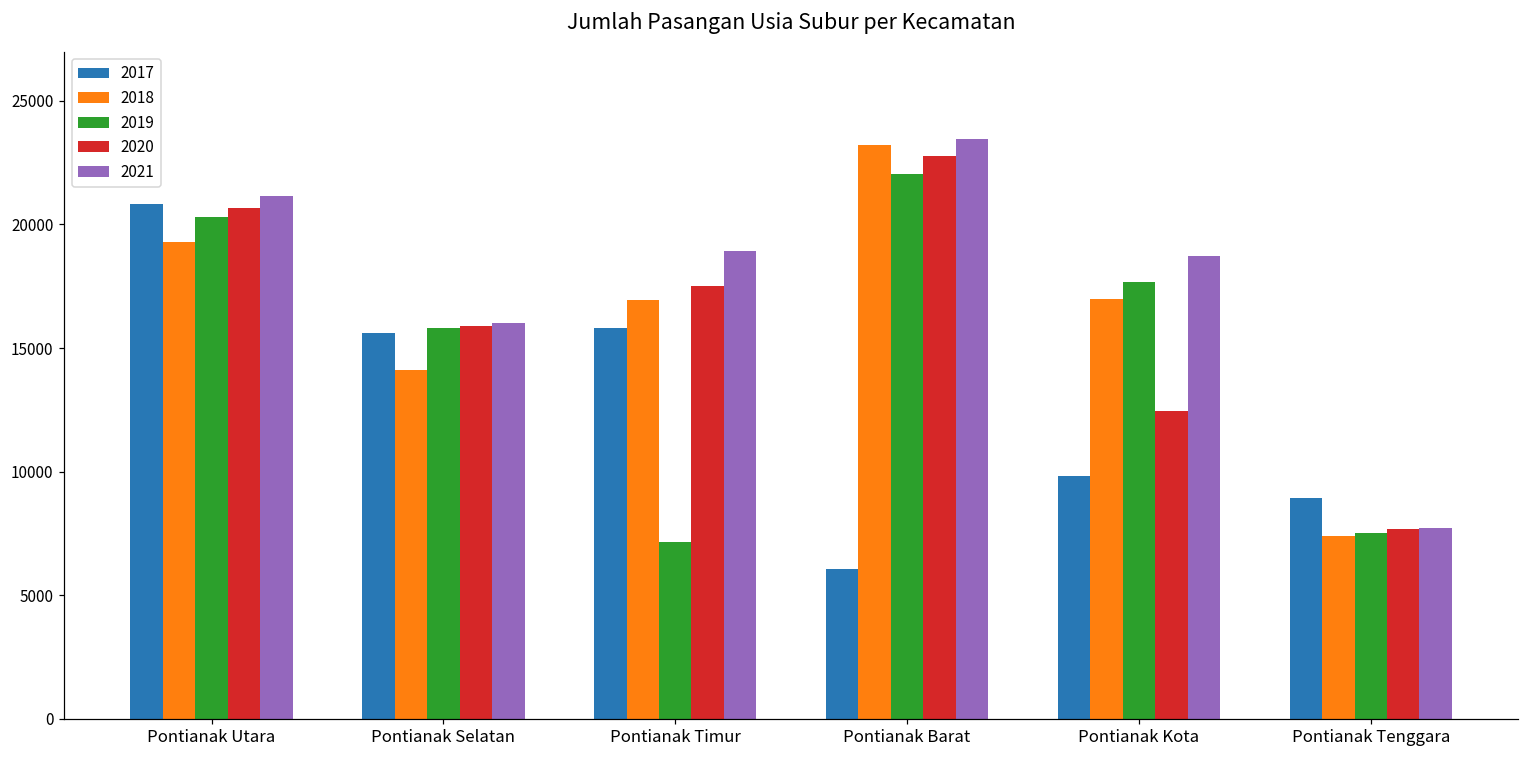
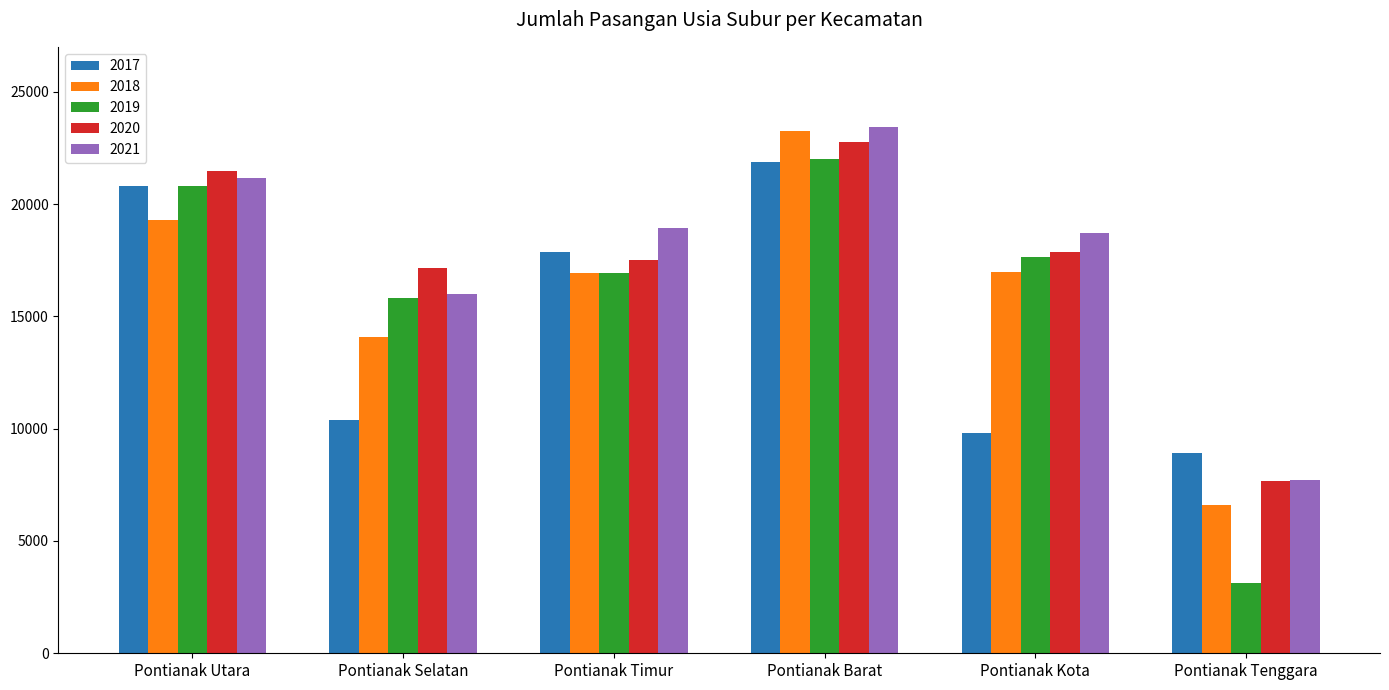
  {
    "2017": {
      "Pontianak Utara": 20800,
-     "Pontianak Selatan": 15600,
-     "Pontianak Timur": 15800,
-     "Pontianak Barat": 6100,
+     "Pontianak Selatan": 10400,
+     "Pontianak Timur": 17900,
+     "Pontianak Barat": 21900,
      "Pontianak Kota": 9800,
      "Pontianak Tenggara": 8900
    },
    "2018": {
      "Pontianak Utara": 19300,
      "Pontianak Selatan": 14100,
      "Pontianak Timur": 16900,
      "Pontianak Barat": 23200,
      "Pontianak Kota": 17000,
-     "Pontianak Tenggara": 7400
+     "Pontianak Tenggara": 6600
    },
    "2019": {
-     "Pontianak Utara": 20300,
+     "Pontianak Utara": 20800,
      "Pontianak Selatan": 15800,
-     "Pontianak Timur": 7100,
+     "Pontianak Timur": 16900,
      "Pontianak Barat": 22000,
      "Pontianak Kota": 17700,
-     "Pontianak Tenggara": 7500
+     "Pontianak Tenggara": 3100
    },
    "2020": {
-     "Pontianak Utara": 20700,
-     "Pontianak Selatan": 15900,
+     "Pontianak Utara": 21500,
+     "Pontianak Selatan": 17200,
      "Pontianak Timur": 17500,
      "Pontianak Barat": 22800,
-     "Pontianak Kota": 12500,
+     "Pontianak Kota": 17900,
      "Pontianak Tenggara": 7700
    },
    "2021": {
      "Pontianak Utara": 21200,
      "Pontianak Selatan": 16000,
      "Pontianak Timur": 18900,
      "Pontianak Barat": 23500,
      "Pontianak Kota": 18700,
      "Pontianak Tenggara": 7700
    }
  }
